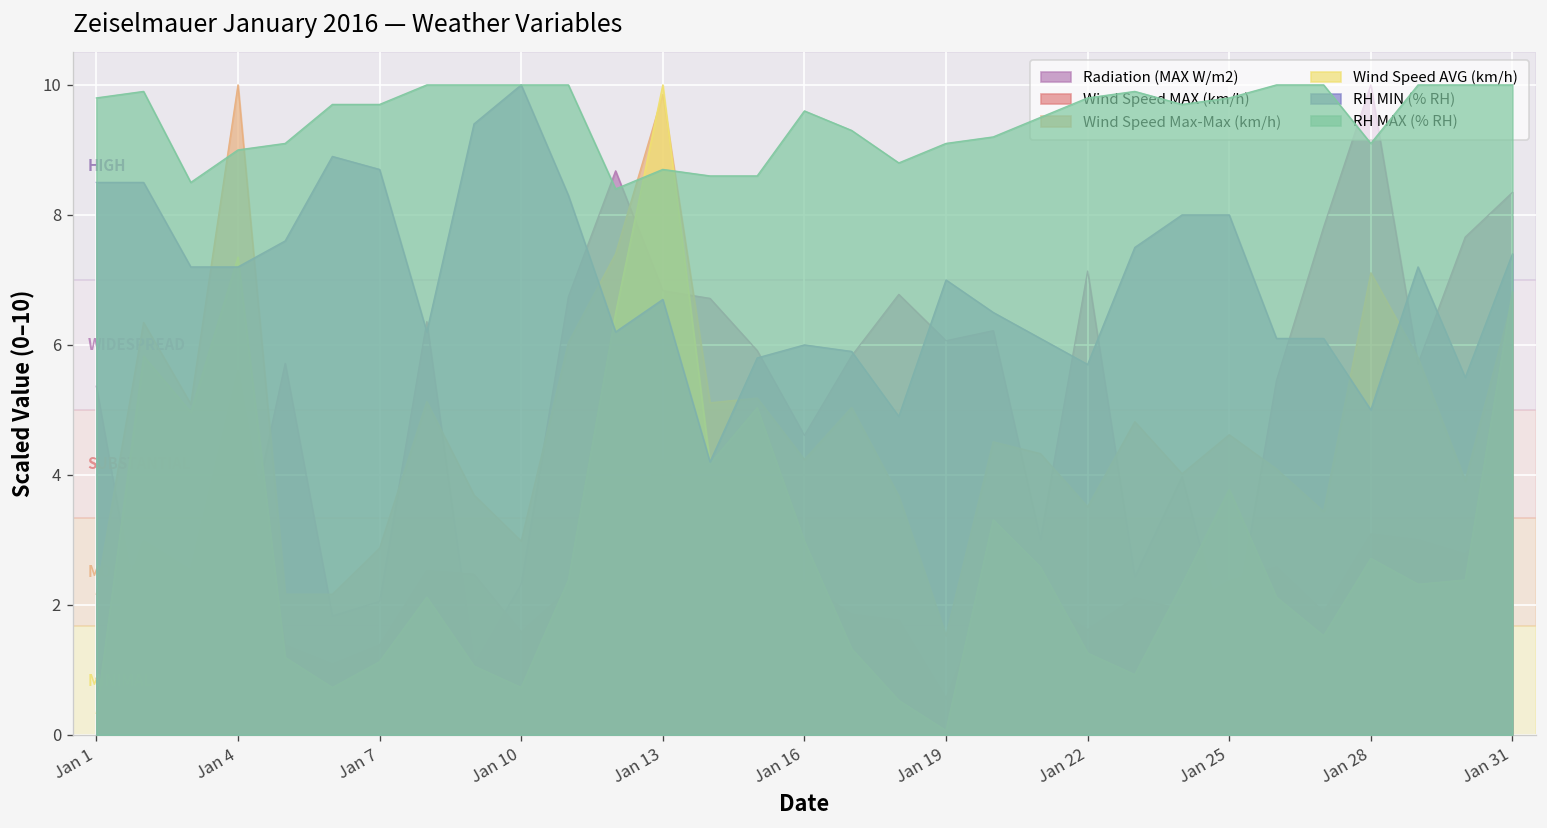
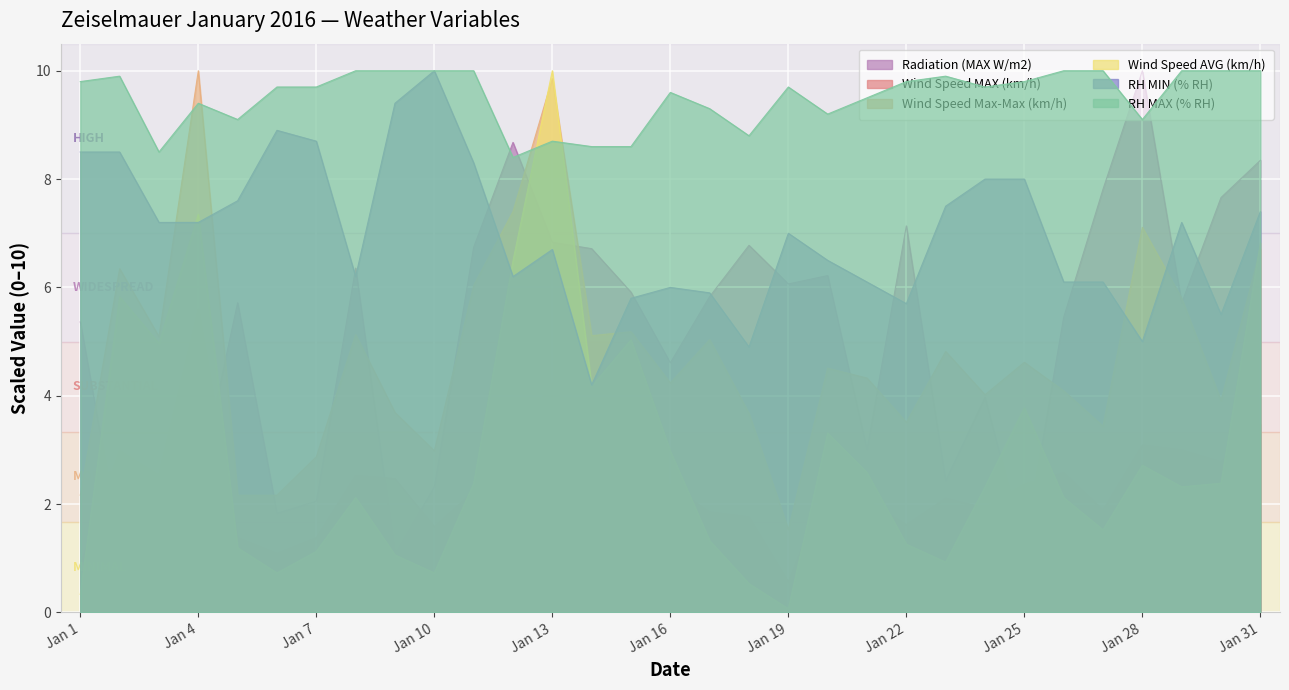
  {
    "RH MAX (% RH)": {
      "Jan 1": 9.8,
-     "Jan 4": 9.0,
+     "Jan 4": 9.4,
      "Jan 7": 9.7,
      "Jan 13": 8.7,
      "Jan 16": 9.6,
-     "Jan 19": 9.1
+     "Jan 19": 9.7
    }
  }
